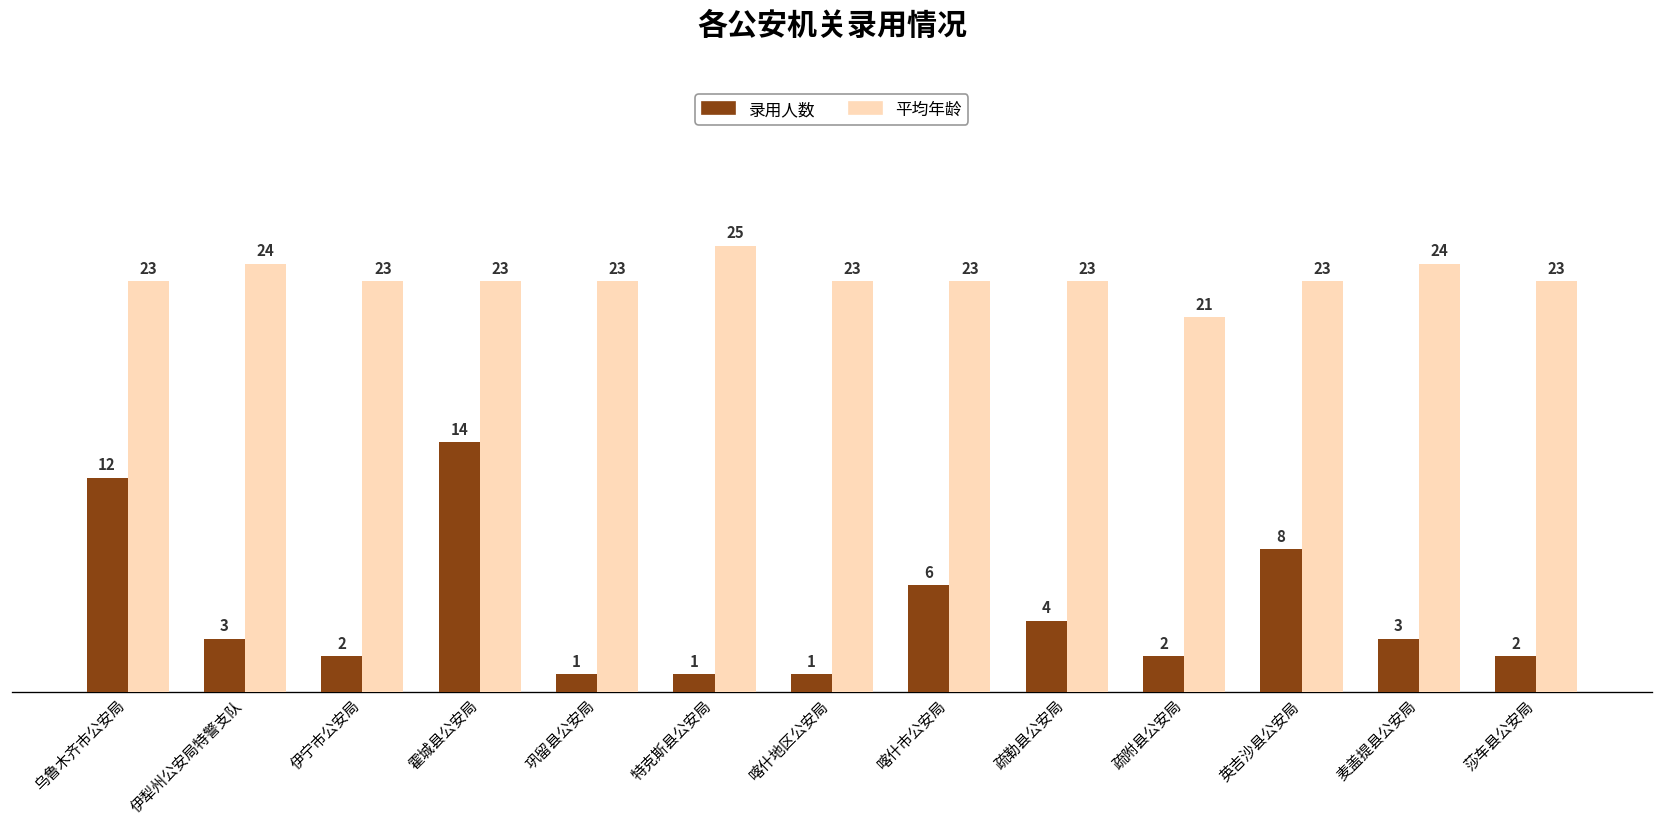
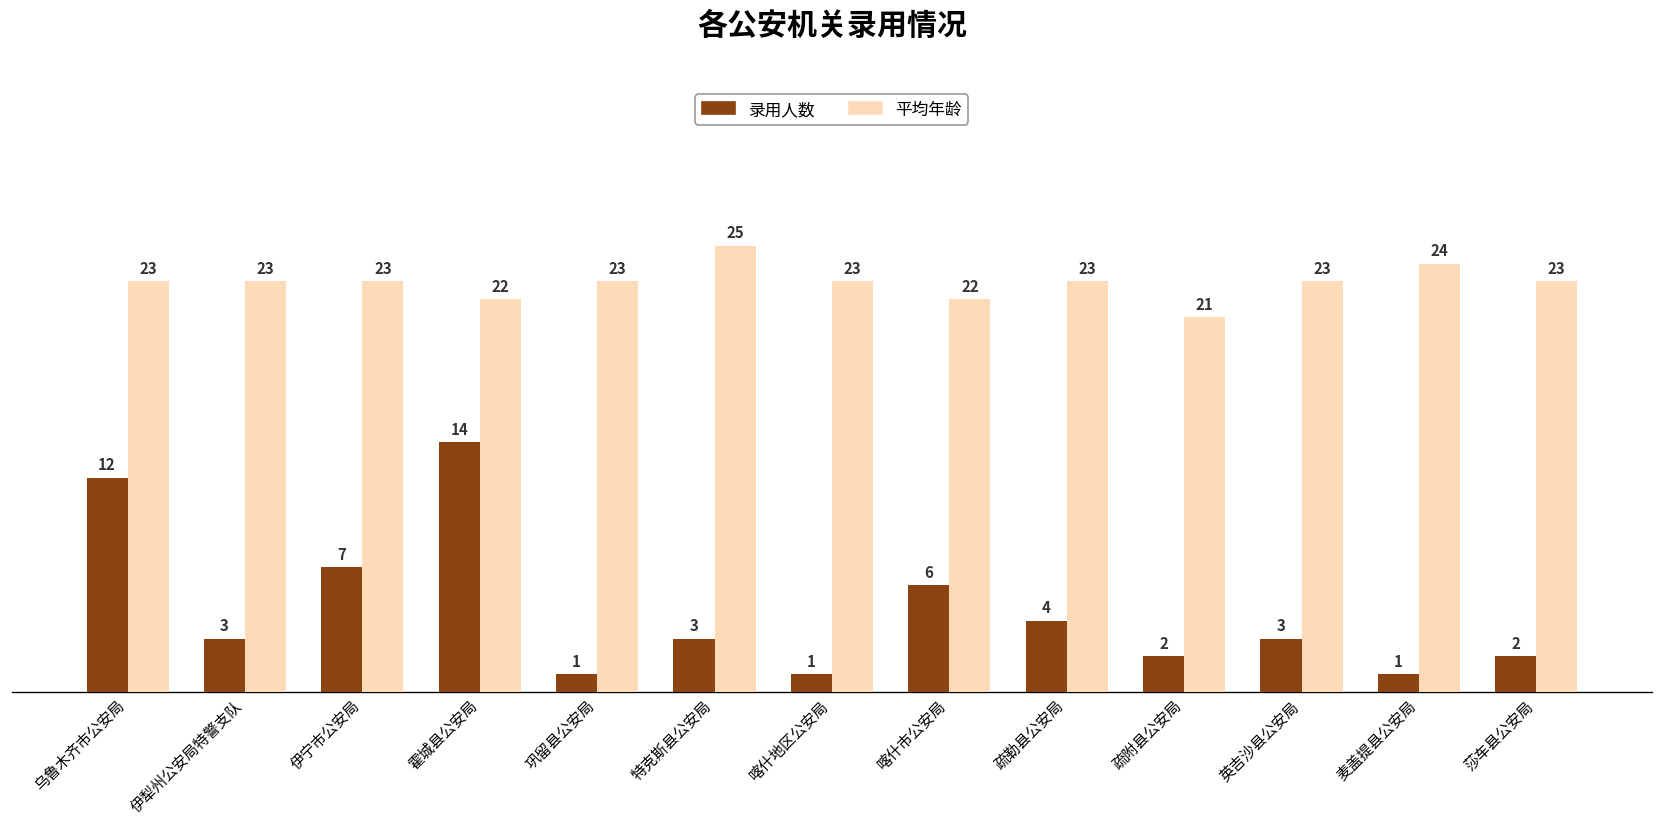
  {
    "录用人数": {
      "乌鲁木齐市公安局": 12,
      "伊犁州公安局特警支队": 3,
-     "伊宁市公安局": 2,
+     "伊宁市公安局": 7,
      "霍城县公安局": 14,
      "巩留县公安局": 1,
-     "特克斯县公安局": 1,
+     "特克斯县公安局": 3,
      "喀什地区公安局": 1,
      "喀什市公安局": 6,
      "疏勒县公安局": 4,
      "疏附县公安局": 2,
-     "英吉沙县公安局": 8,
-     "麦盖提县公安局": 3,
+     "英吉沙县公安局": 3,
+     "麦盖提县公安局": 1,
      "莎车县公安局": 2
    },
    "平均年龄": {
      "乌鲁木齐市公安局": 23,
-     "伊犁州公安局特警支队": 24,
+     "伊犁州公安局特警支队": 23,
      "伊宁市公安局": 23,
-     "霍城县公安局": 23,
+     "霍城县公安局": 22,
      "巩留县公安局": 23,
      "特克斯县公安局": 25,
      "喀什地区公安局": 23,
-     "喀什市公安局": 23,
+     "喀什市公安局": 22,
      "疏勒县公安局": 23,
      "疏附县公安局": 21,
      "英吉沙县公安局": 23,
      "麦盖提县公安局": 24,
      "莎车县公安局": 23
    }
  }
